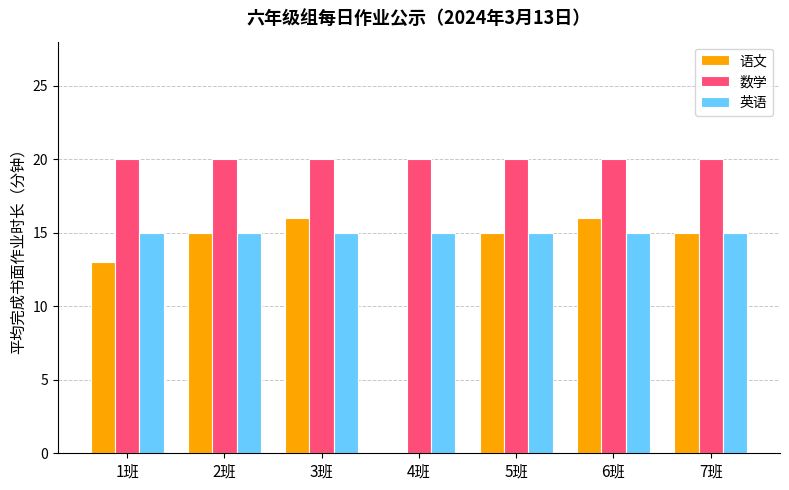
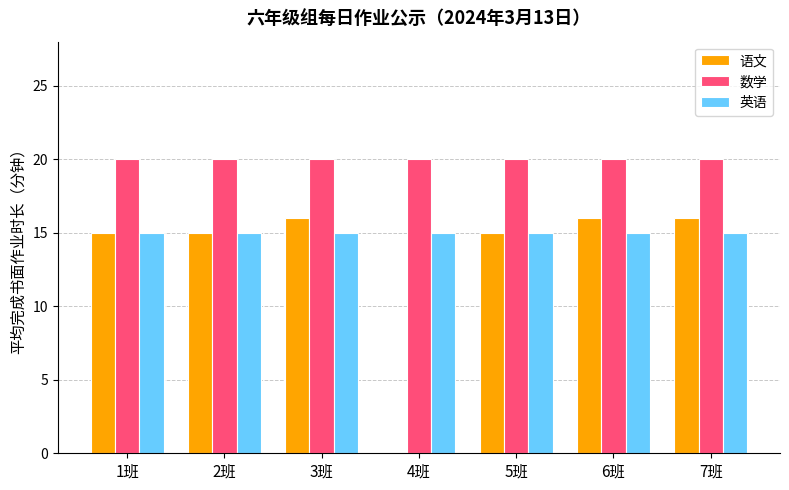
  {
    "语文": {
-     "1班": 13,
+     "1班": 15,
      "2班": 15,
      "3班": 16,
      "4班": 0,
      "5班": 15,
      "6班": 16,
-     "7班": 15
+     "7班": 16
    },
    "数学": {
      "1班": 20,
      "2班": 20,
      "3班": 20,
      "4班": 20,
      "5班": 20,
      "6班": 20,
      "7班": 20
    },
    "英语": {
      "1班": 15,
      "2班": 15,
      "3班": 15,
      "4班": 15,
      "5班": 15,
      "6班": 15,
      "7班": 15
    }
  }
